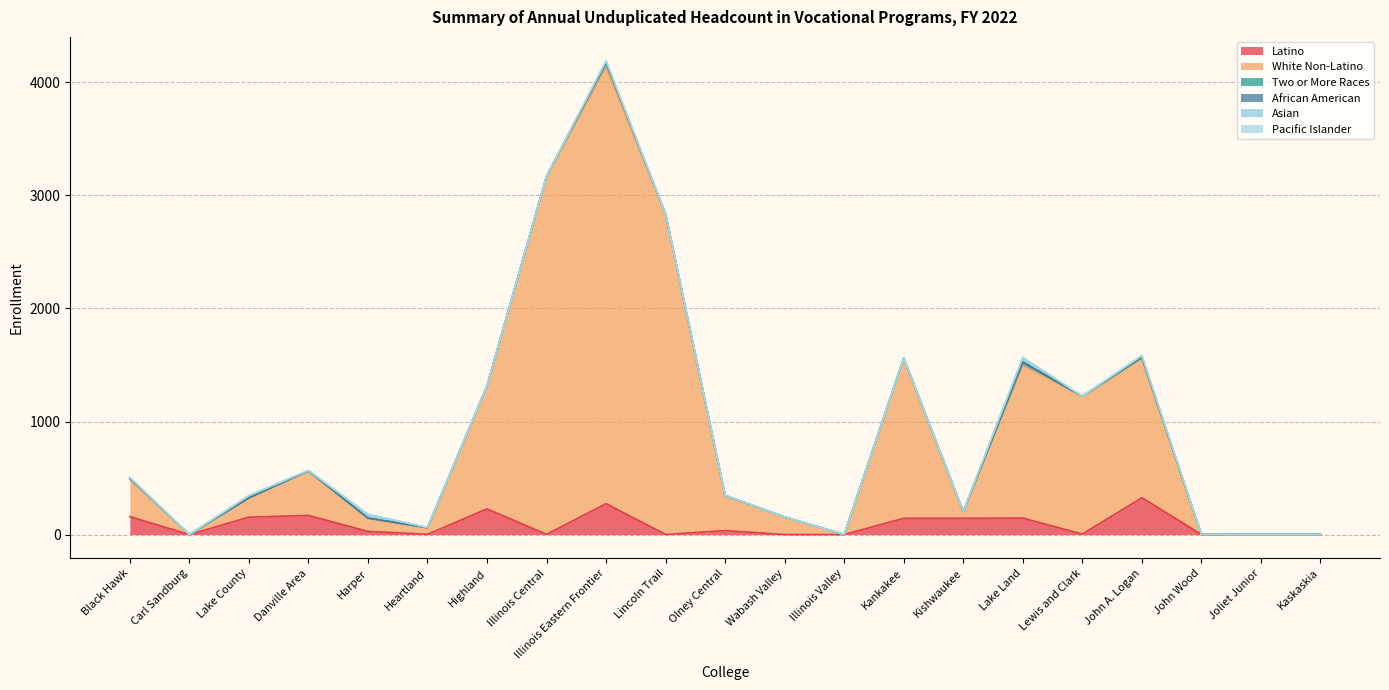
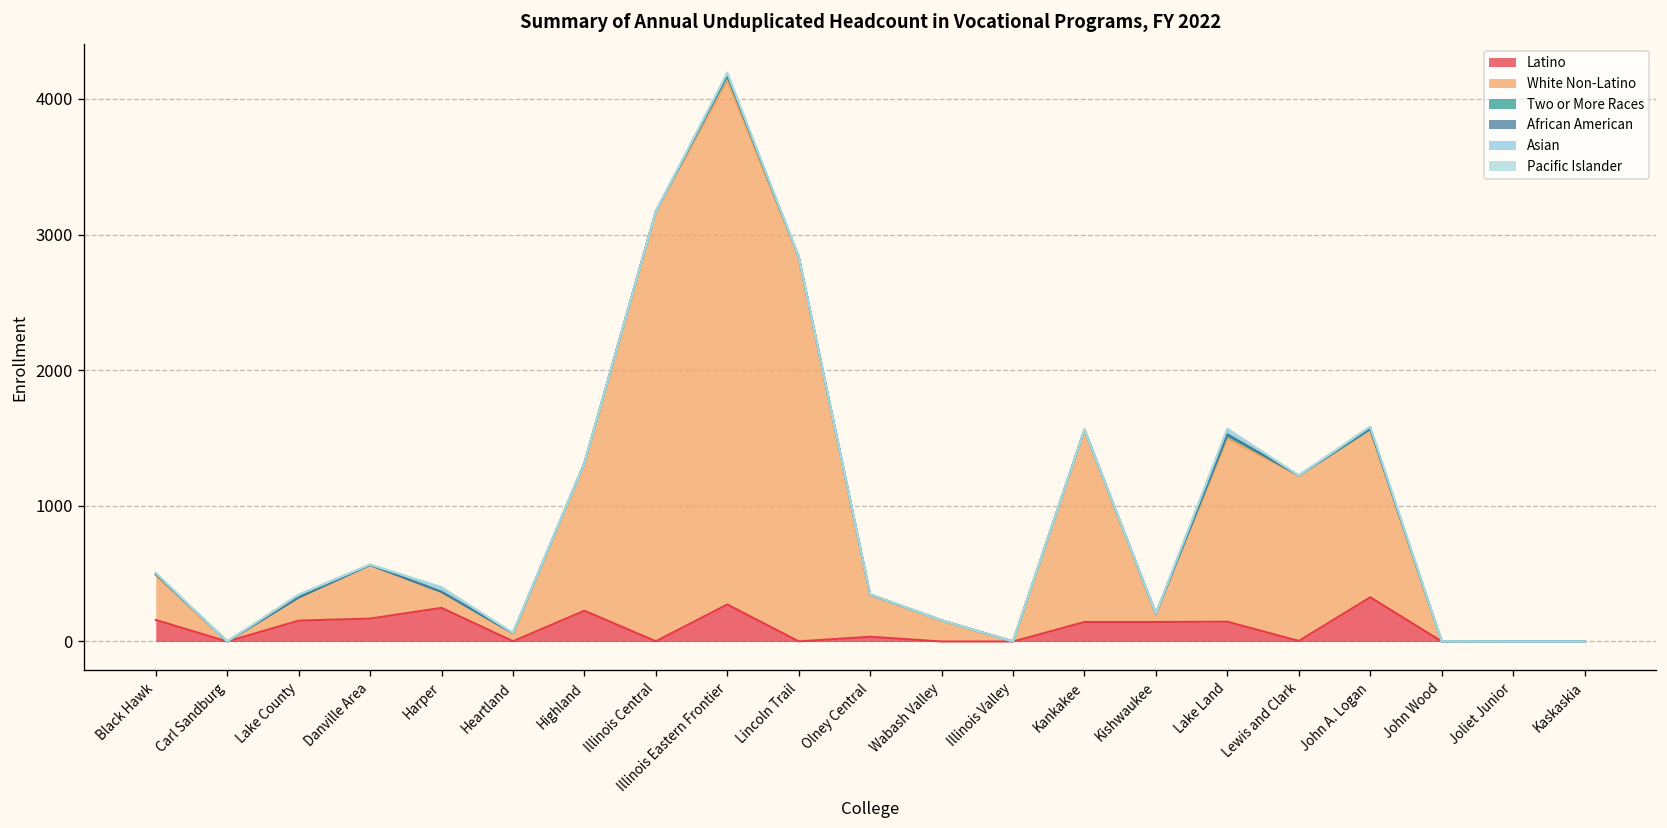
  {
    "Latino": {
      "Black Hawk": 160,
      "Lake County": 150,
      "Danville Area": 170,
-     "Harper": 30,
+     "Harper": 250,
      "Heartland": 0,
      "Highland": 230,
      "Illinois Central": 0,
      "Illinois Eastern Frontier": 270,
      "Lincoln Trail": 0,
      "Olney Central": 40,
      "Wabash Valley": 0,
      "Kankakee": 140,
      "Kishwaukee": 140,
      "Lake Land": 150,
      "Lewis and Clark": 0,
      "John A. Logan": 330
    },
    "White Non-Latino": {
      "Illinois Eastern Frontier": 3860,
      "Lake Land": 1350
    }
  }
